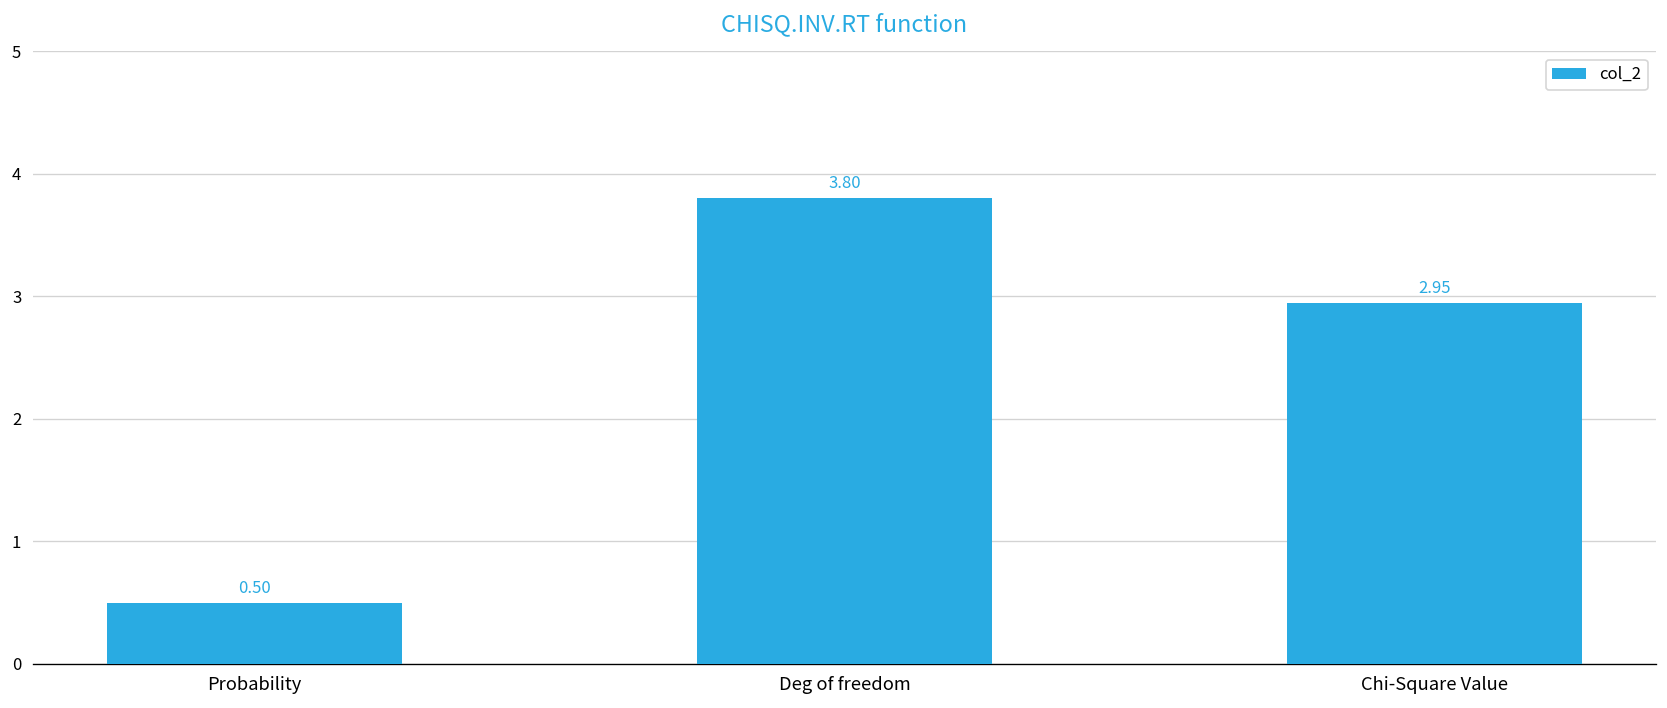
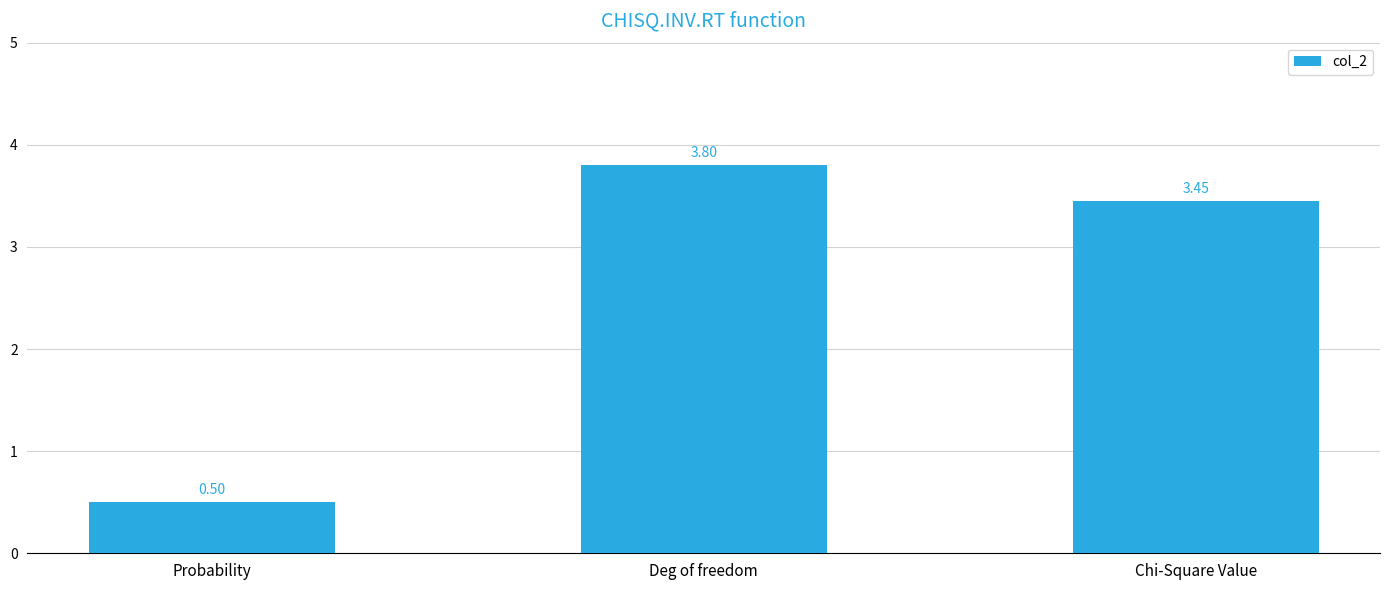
  {
    "Probability": 0.50,
    "Deg of freedom": 3.80,
-   "Chi-Square Value": 2.95
+   "Chi-Square Value": 3.45
  }
